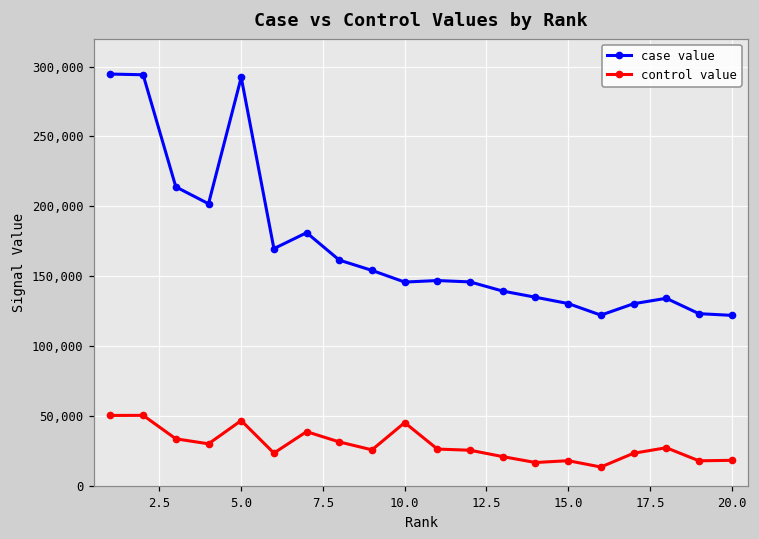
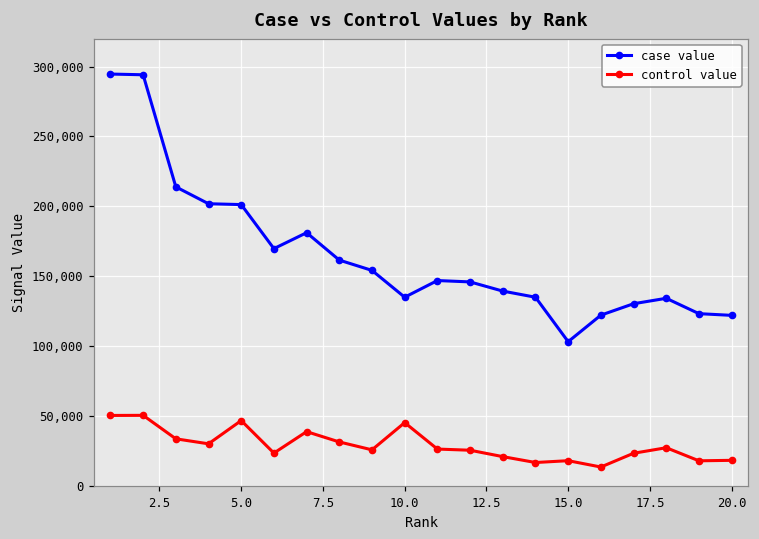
  {
    "case value": {
-     "5.0": "292,000",
-     "10.0": "146,000",
-     "15.0": "130,000",
+     "5.0": "201,000",
+     "10.0": "135,000",
+     "15.0": "103,000",
      "20.0": "122,000"
    },
    "control value": {
      "5.0": "47,000",
      "10.0": "45,000",
      "15.0": "18,000",
      "20.0": "18,000"
    }
  }
